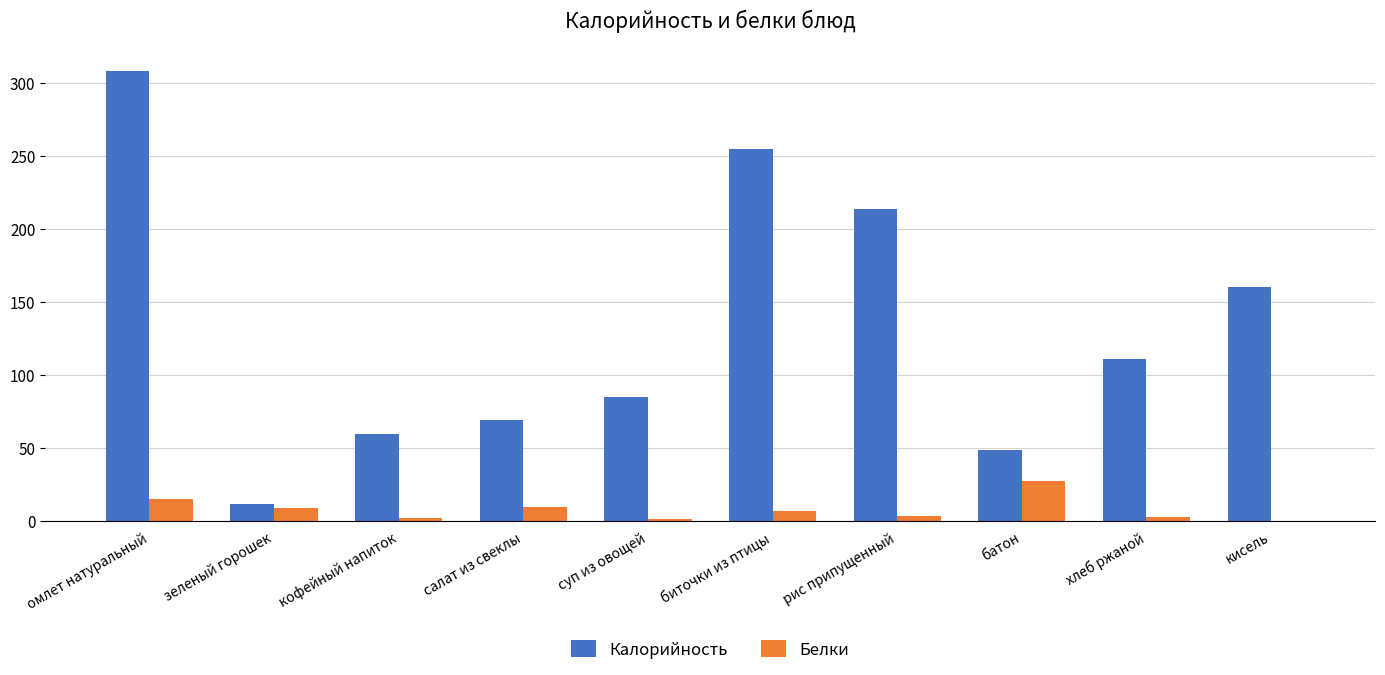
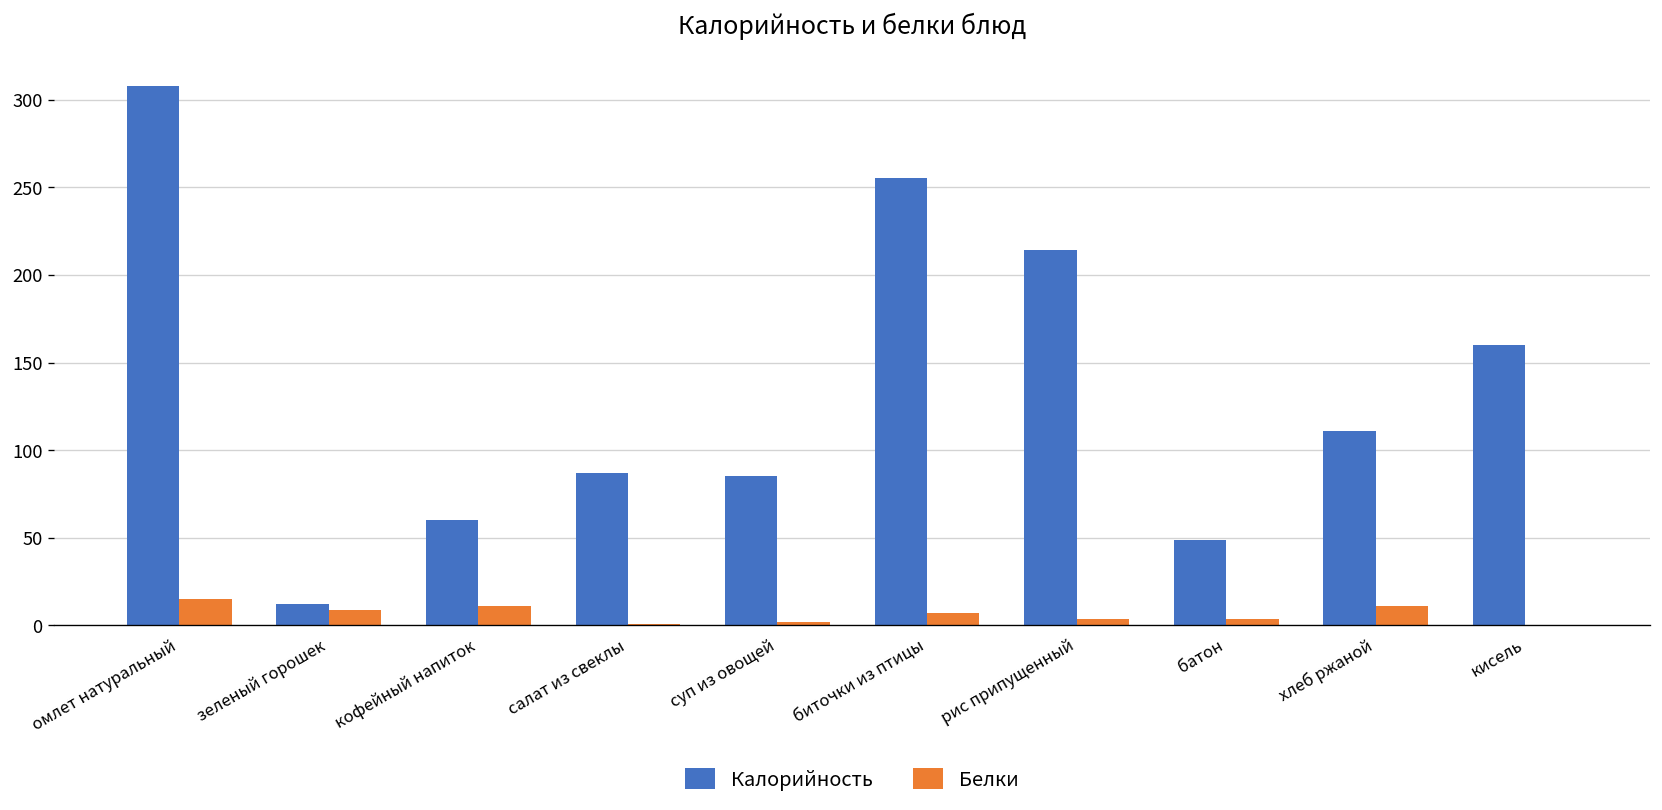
  {
    "Калорийность": {
      "омлет натуральный": 308,
      "зеленый горошек": 12,
      "кофейный напиток": 60,
-     "салат из свеклы": 69,
+     "салат из свеклы": 87,
      "суп из овощей": 85,
      "биточки из птицы": 255,
      "рис припущенный": 214,
      "батон": 49,
      "хлеб ржаной": 111,
      "кисель": 160
    },
    "Белки": {
      "омлет натуральный": 15,
      "зеленый горошек": 9,
-     "кофейный напиток": 2,
-     "салат из свеклы": 10,
+     "кофейный напиток": 11,
+     "салат из свеклы": 1,
      "биточки из птицы": 7,
      "рис припущенный": 4,
-     "батон": 27,
-     "хлеб ржаной": 3,
+     "батон": 4,
+     "хлеб ржаной": 11,
      "кисель": 0
    }
  }
